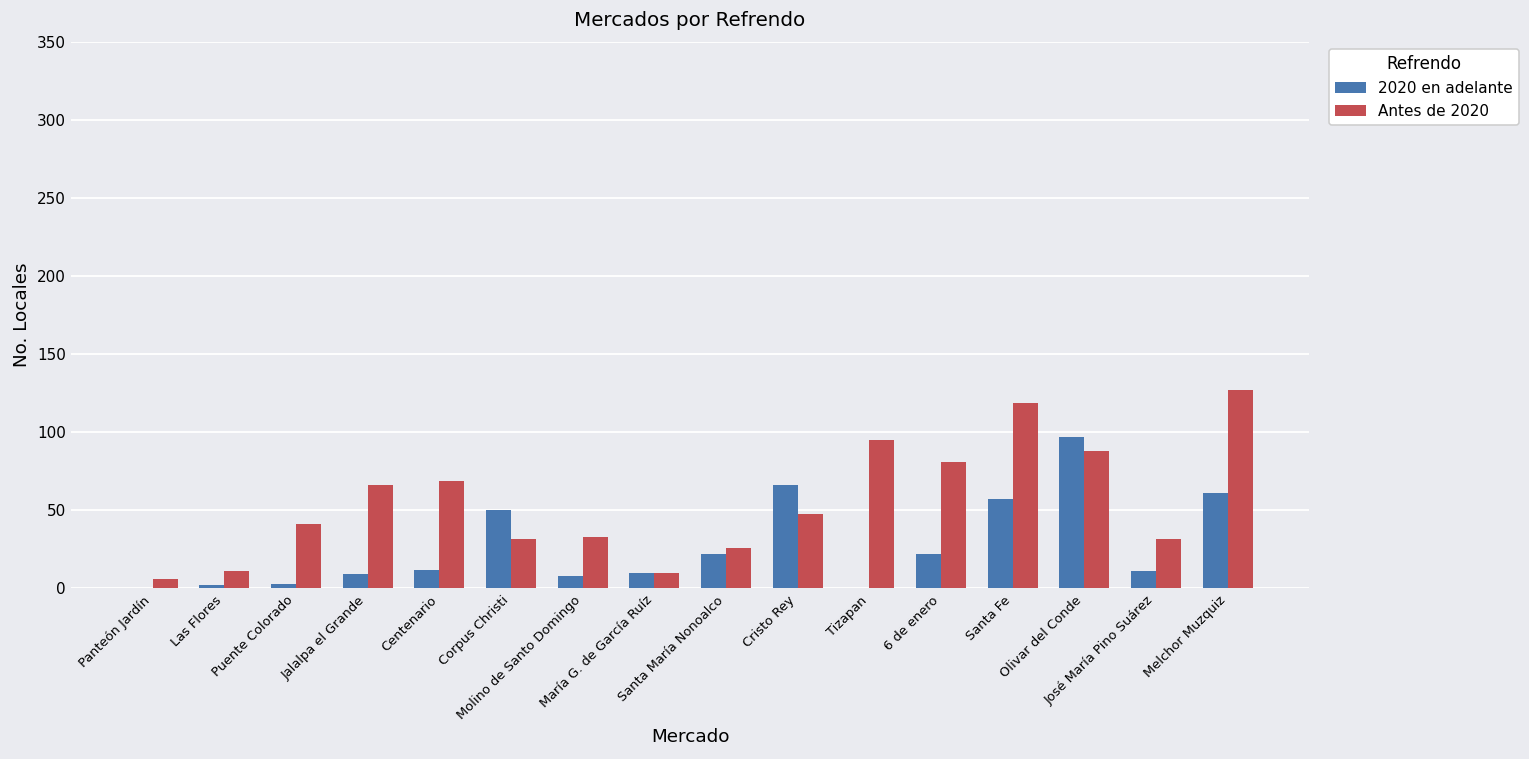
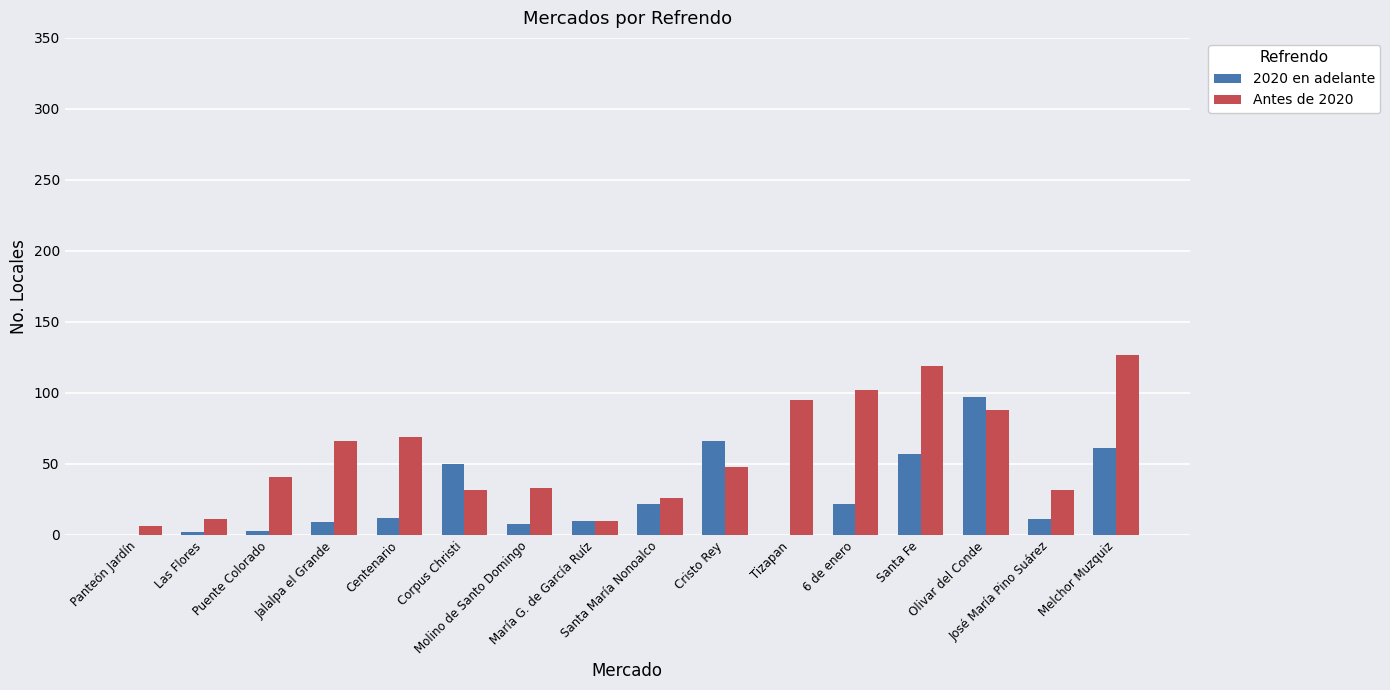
  {
    "2020 en adelante": {
      "Panteón Jardín": 0,
      "Las Flores": 2,
      "Puente Colorado": 3,
      "Jalalpa el Grande": 9,
      "Centenario": 12,
      "Corpus Christi": 50,
      "Molino de Santo Domingo": 8,
      "María G. de García Ruíz": 10,
      "Santa María Nonoalco": 22,
      "Cristo Rey": 66,
      "Tizapan": 0,
      "6 de enero": 22,
      "Santa Fe": 57,
      "Olivar del Conde": 97,
      "José María Pino Suárez": 11,
      "Melchor Muzquiz": 61
    },
    "Antes de 2020": {
      "Panteón Jardín": 6,
      "Las Flores": 11,
      "Puente Colorado": 41,
      "Jalalpa el Grande": 66,
      "Centenario": 69,
      "Corpus Christi": 32,
      "Molino de Santo Domingo": 33,
      "María G. de García Ruíz": 10,
      "Santa María Nonoalco": 26,
      "Cristo Rey": 48,
      "Tizapan": 95,
-     "6 de enero": 81,
+     "6 de enero": 102,
      "Santa Fe": 119,
      "Olivar del Conde": 88,
      "José María Pino Suárez": 32,
      "Melchor Muzquiz": 127
    }
  }
